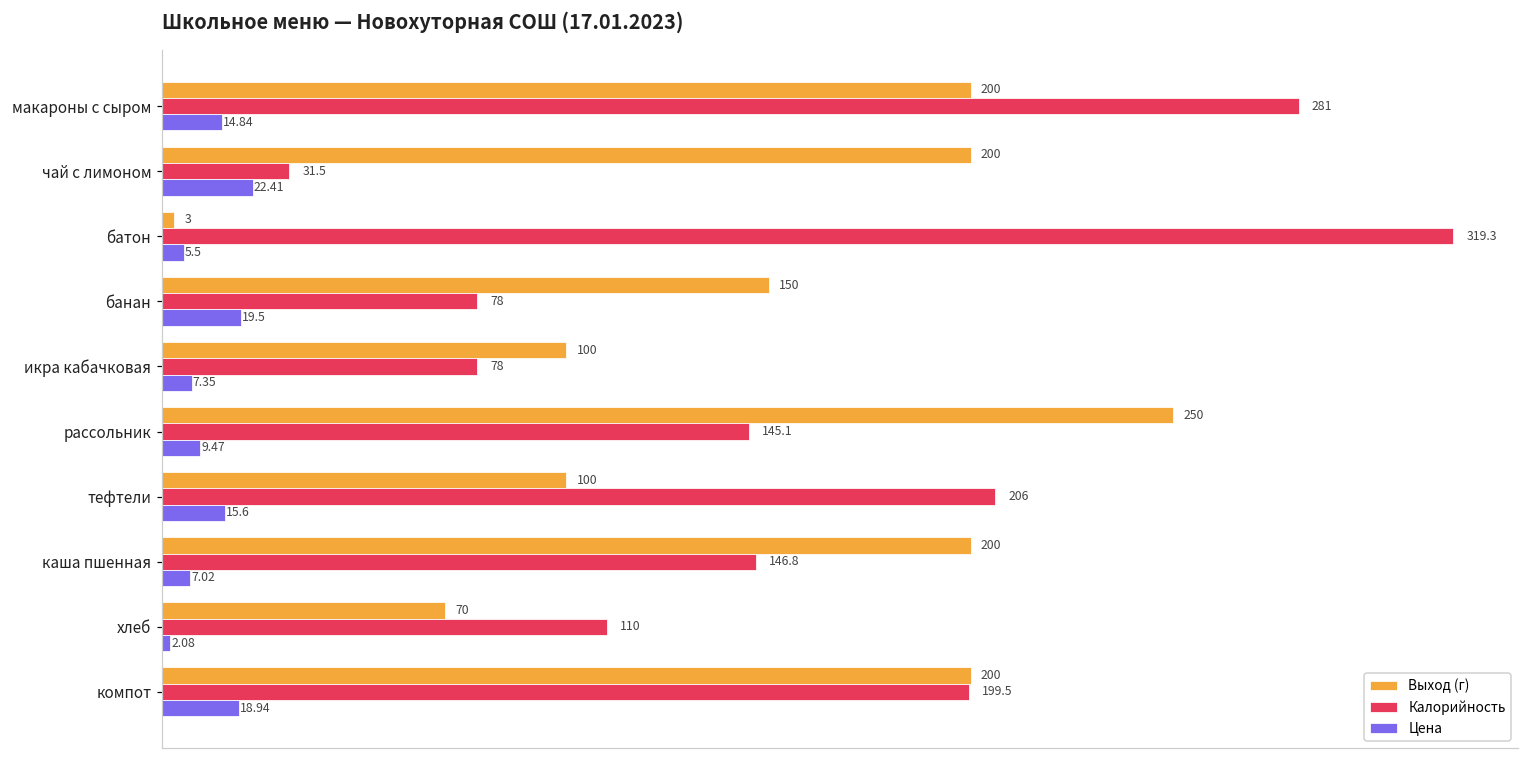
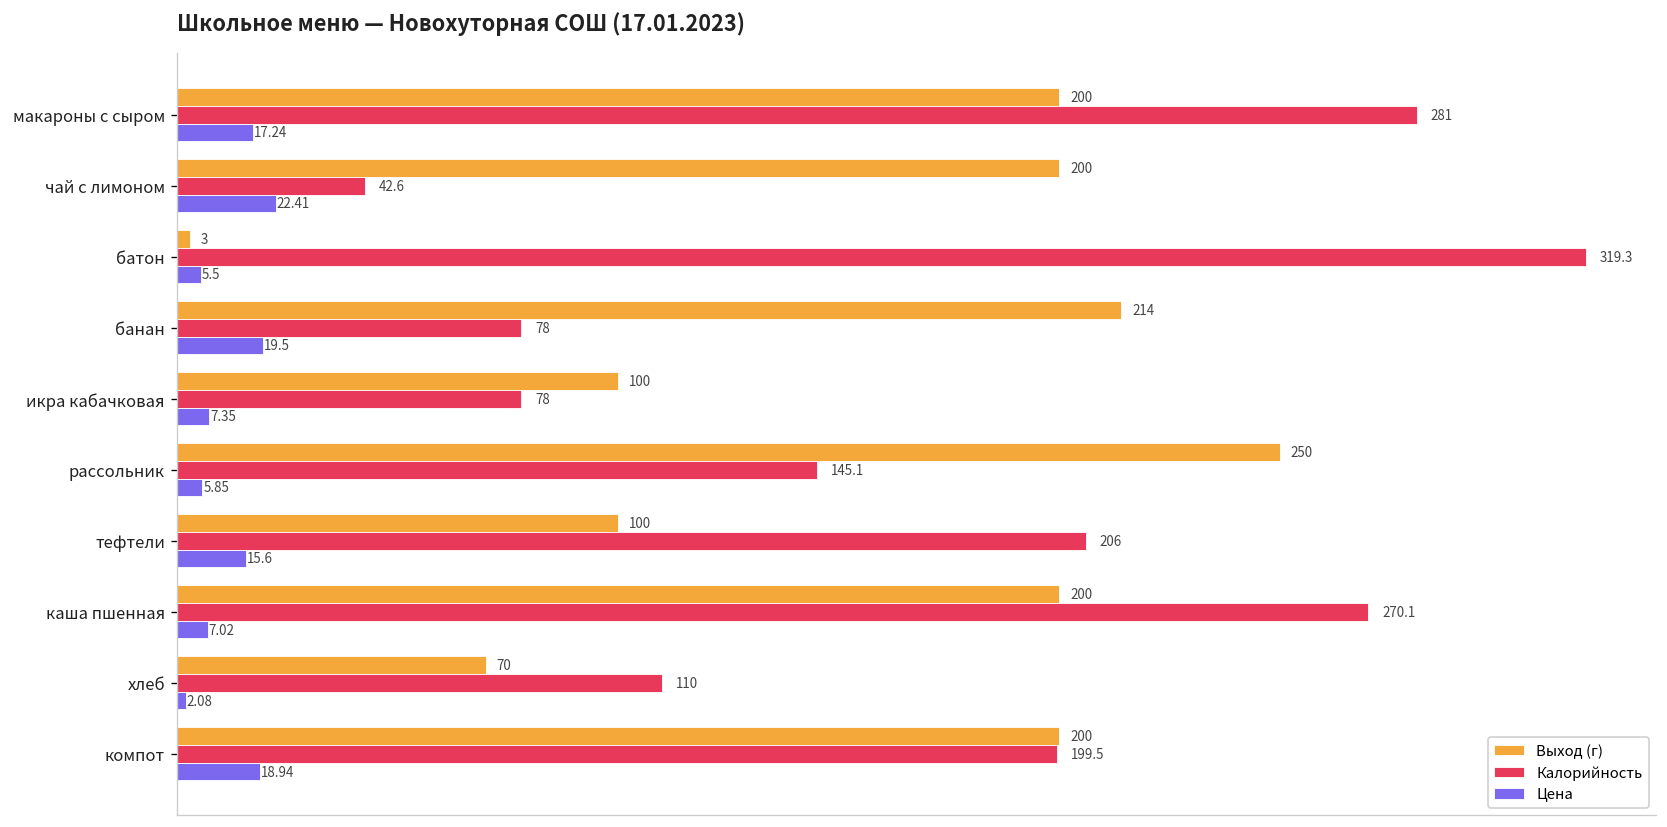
  {
    "Выход (г)": {
      "макароны с сыром": 200,
      "чай с лимоном": 200,
      "батон": 3,
-     "банан": 150,
+     "банан": 214,
      "икра кабачковая": 100,
      "рассольник": 250,
      "тефтели": 100,
      "каша пшенная": 200,
      "хлеб": 70,
      "компот": 200
    },
    "Калорийность": {
      "макароны с сыром": 281,
-     "чай с лимоном": 31.5,
+     "чай с лимоном": 42.6,
      "батон": 319.3,
      "банан": 78,
      "икра кабачковая": 78,
      "рассольник": 145.1,
      "тефтели": 206,
-     "каша пшенная": 146.8,
+     "каша пшенная": 270.1,
      "хлеб": 110,
      "компот": 199.5
    },
    "Цена": {
-     "макароны с сыром": 14.84,
+     "макароны с сыром": 17.24,
      "чай с лимоном": 22.41,
      "батон": 5.5,
      "банан": 19.5,
      "икра кабачковая": 7.35,
-     "рассольник": 9.47,
+     "рассольник": 5.85,
      "тефтели": 15.6,
      "каша пшенная": 7.02,
      "хлеб": 2.08,
      "компот": 18.94
    }
  }
